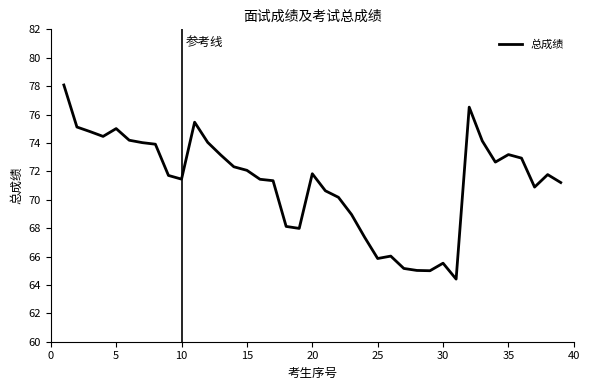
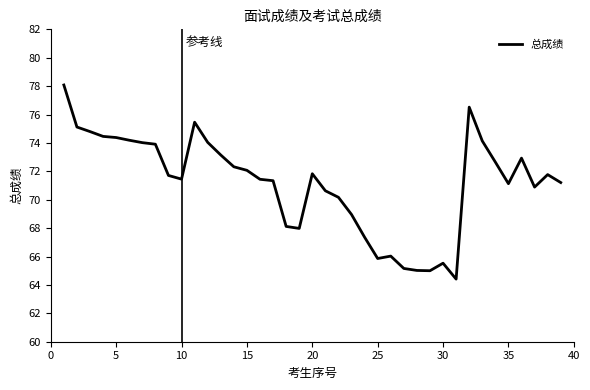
  {
-   "5": 75.0,
+   "5": 74.4,
    "10": 71.5,
    "15": 72.1,
    "20": 71.8,
    "25": 65.9,
    "30": 65.5,
-   "35": 73.2
+   "35": 71.1
  }
